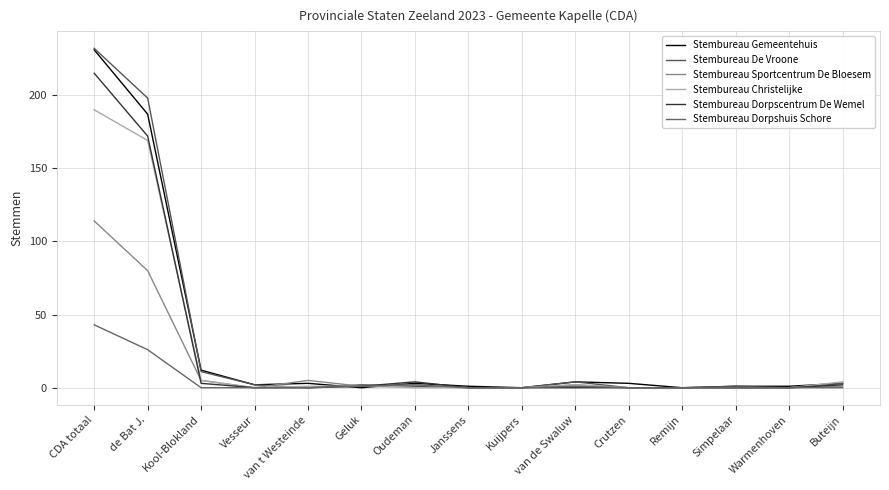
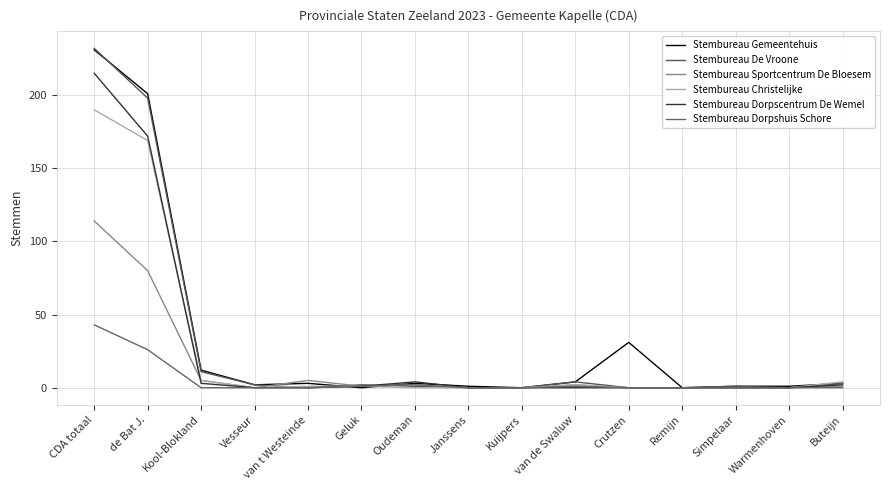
  {
    "Stembureau Gemeentehuis": {
-     "de Bat J.": 187,
+     "de Bat J.": 201,
      "van t Westeinde": 3,
-     "Crutzen": 3
+     "Crutzen": 31
    }
  }
